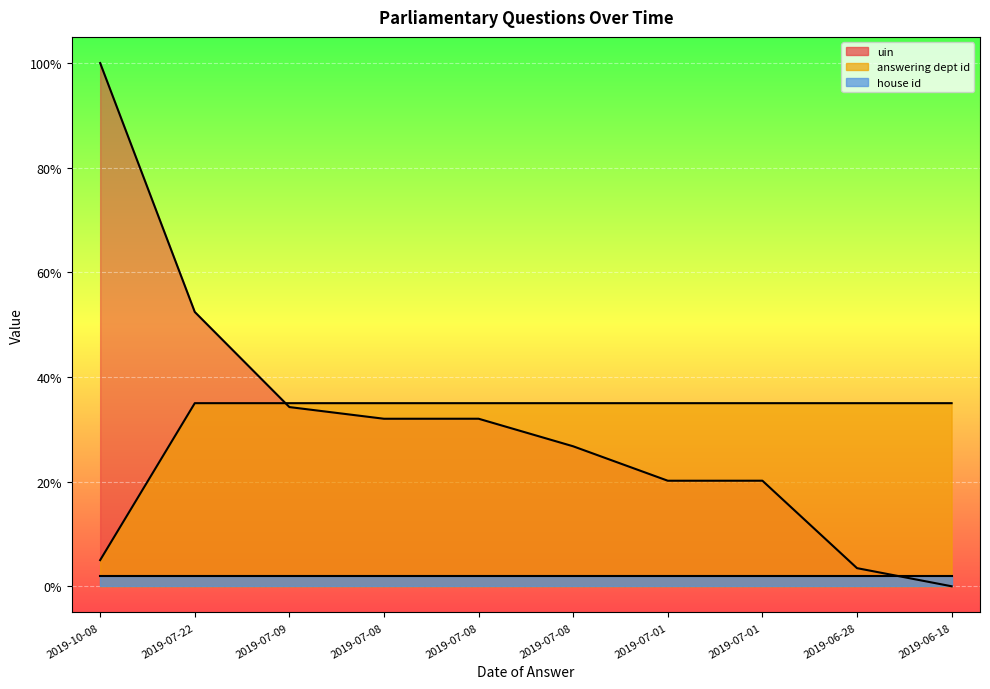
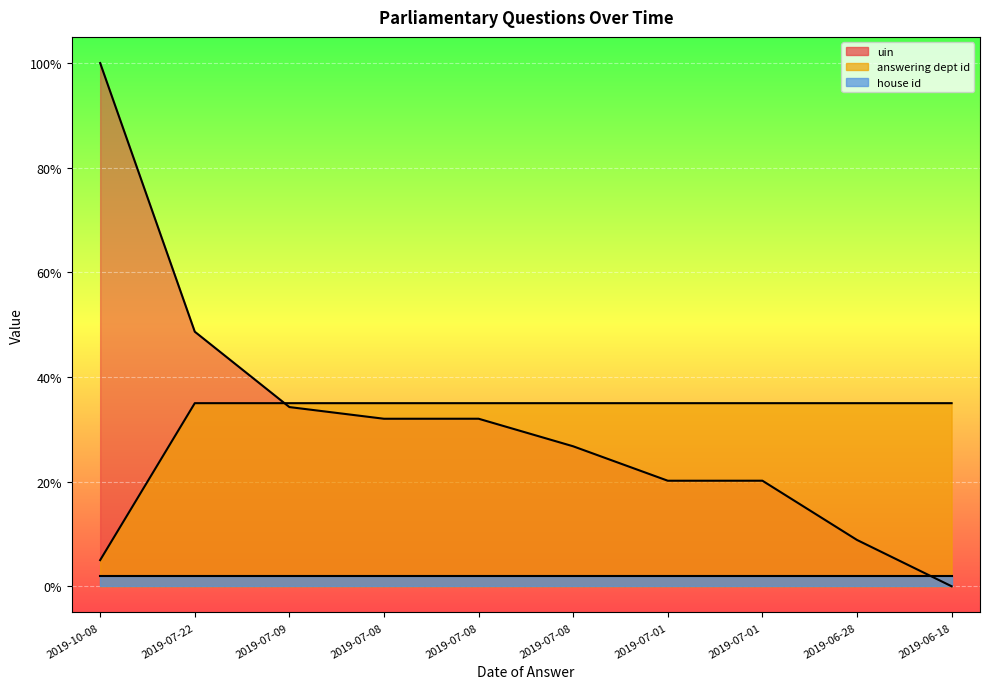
  {
    "uin": {
      "2019-10-08": "100%",
-     "2019-07-22": "52%",
+     "2019-07-22": "49%",
      "2019-07-09": "34%",
-     "2019-06-28": "3%",
+     "2019-06-28": "9%",
      "2019-06-18": "0%"
    },
    "answering dept id": {
      "2019-10-08": "5%",
      "2019-07-22": "35%",
      "2019-07-09": "35%",
      "2019-06-28": "35%",
      "2019-06-18": "35%"
    },
    "house id": {
      "2019-10-08": "2%",
      "2019-07-22": "2%",
      "2019-07-09": "2%",
      "2019-06-28": "2%",
      "2019-06-18": "2%"
    }
  }
